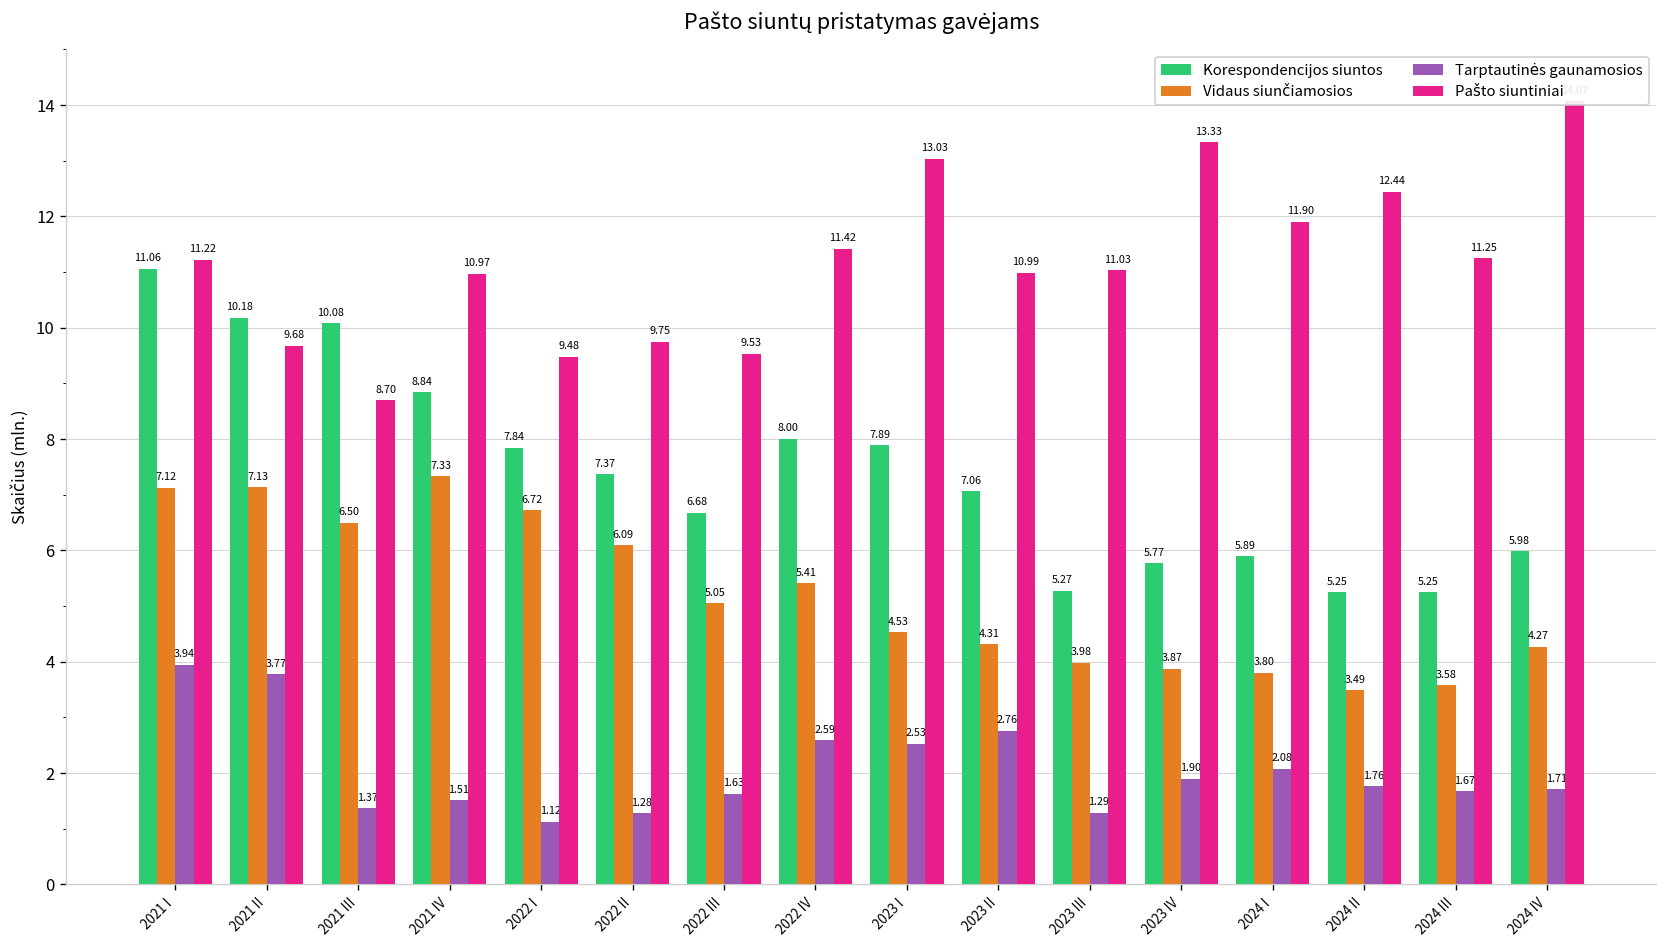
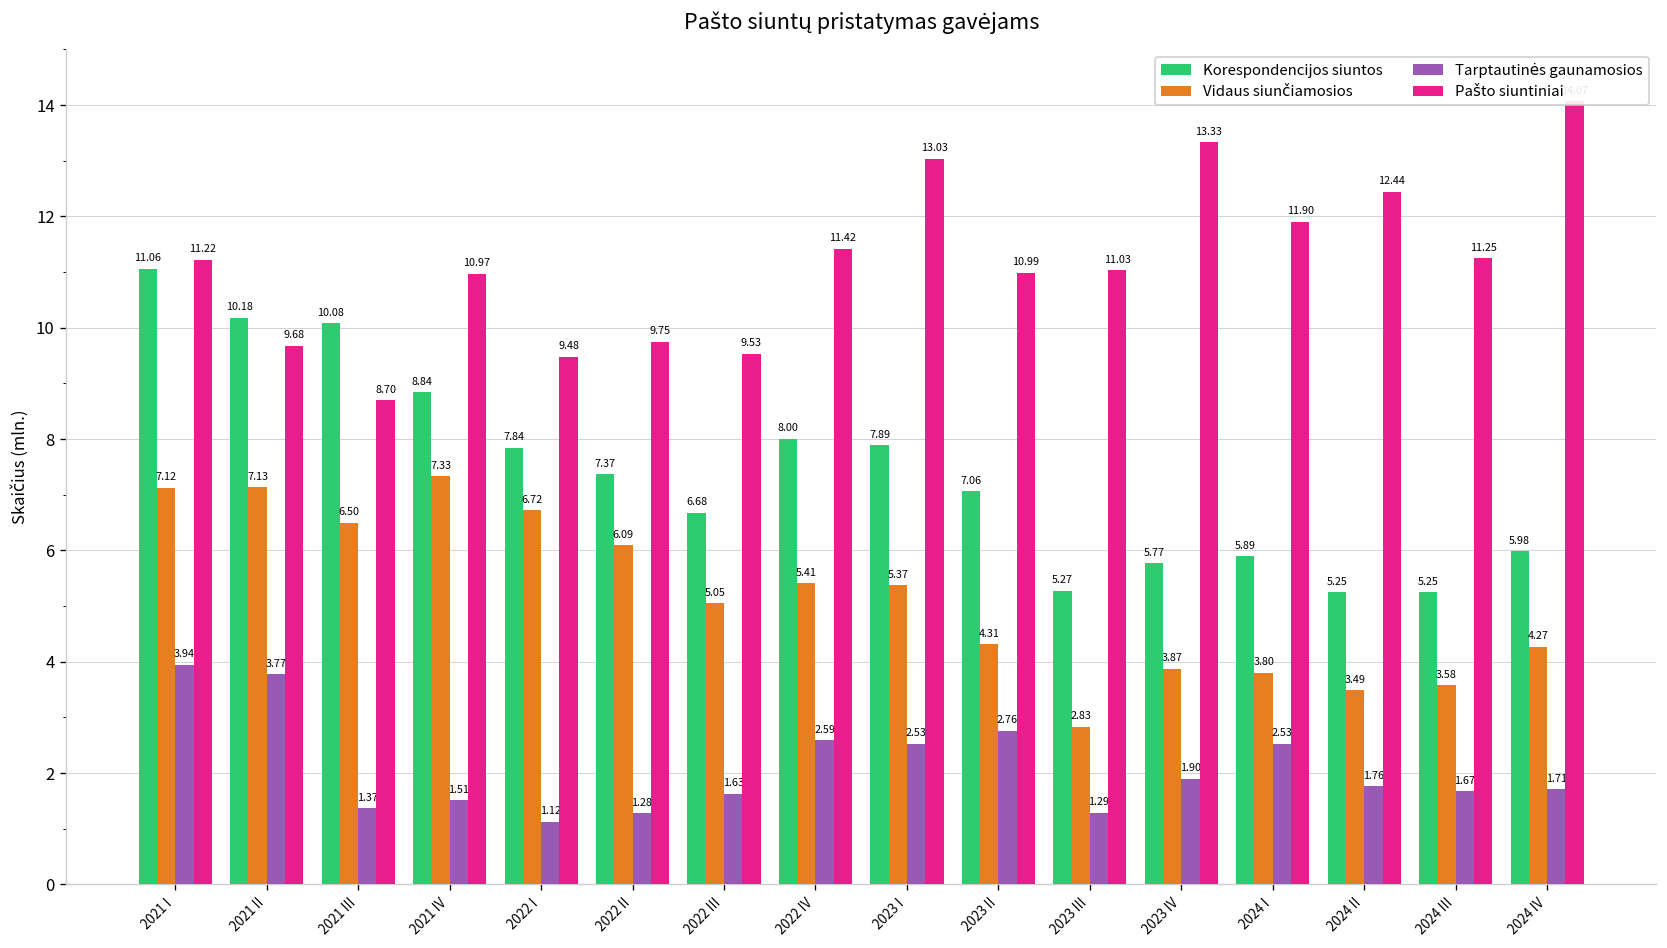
  {
    "Korespondencijos siuntos": {
      "2021 I": 11.06,
      "2021 II": 10.18,
      "2021 III": 10.08,
      "2021 IV": 8.84,
      "2022 I": 7.84,
      "2022 II": 7.37,
      "2022 III": 6.68,
      "2022 IV": 8.00,
      "2023 I": 7.89,
      "2023 II": 7.06,
      "2023 III": 5.27,
      "2023 IV": 5.77,
      "2024 I": 5.89,
      "2024 II": 5.25,
      "2024 III": 5.25,
      "2024 IV": 5.98
    },
    "Vidaus siunčiamosios": {
      "2021 I": 7.12,
      "2021 II": 7.13,
      "2021 III": 6.50,
      "2021 IV": 7.33,
      "2022 I": 6.72,
      "2022 II": 6.09,
      "2022 III": 5.05,
      "2022 IV": 5.41,
-     "2023 I": 4.53,
+     "2023 I": 5.37,
      "2023 II": 4.31,
-     "2023 III": 3.98,
+     "2023 III": 2.83,
      "2023 IV": 3.87,
      "2024 I": 3.80,
      "2024 II": 3.49,
      "2024 III": 3.58,
      "2024 IV": 4.27
    },
    "Tarptautinės gaunamosios": {
      "2021 I": 3.94,
      "2021 II": 3.77,
      "2021 III": 1.37,
      "2021 IV": 1.51,
      "2022 I": 1.12,
      "2022 II": 1.28,
      "2022 III": 1.63,
      "2022 IV": 2.59,
      "2023 I": 2.53,
      "2023 II": 2.76,
      "2023 III": 1.29,
      "2023 IV": 1.90,
-     "2024 I": 2.08,
+     "2024 I": 2.53,
      "2024 II": 1.76,
      "2024 III": 1.67,
      "2024 IV": 1.71
    },
    "Pašto siuntiniai": {
      "2021 I": 11.22,
      "2021 II": 9.68,
      "2021 III": 8.70,
      "2021 IV": 10.97,
      "2022 I": 9.48,
      "2022 II": 9.75,
      "2022 III": 9.53,
      "2022 IV": 11.42,
      "2023 I": 13.03,
      "2023 II": 10.99,
      "2023 III": 11.03,
      "2023 IV": 13.33,
      "2024 I": 11.90,
      "2024 II": 12.44,
      "2024 III": 11.25
    }
  }
